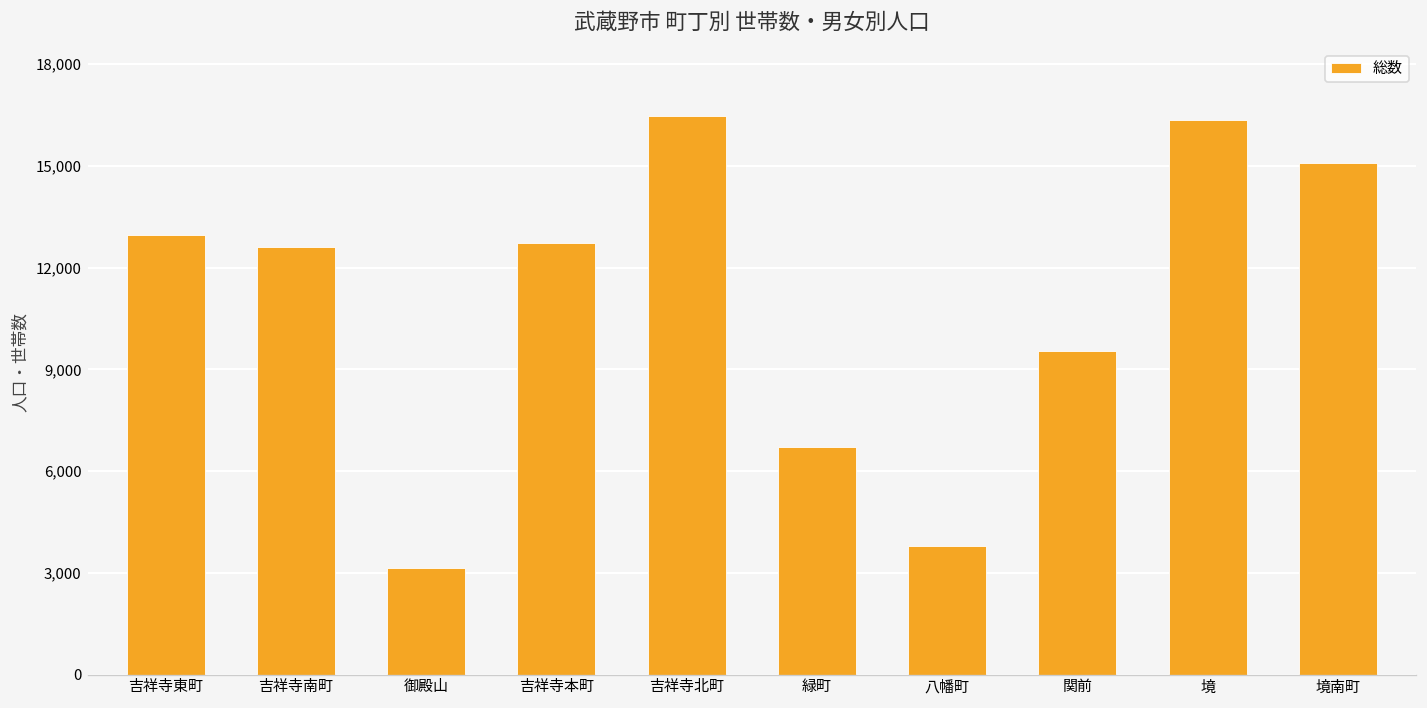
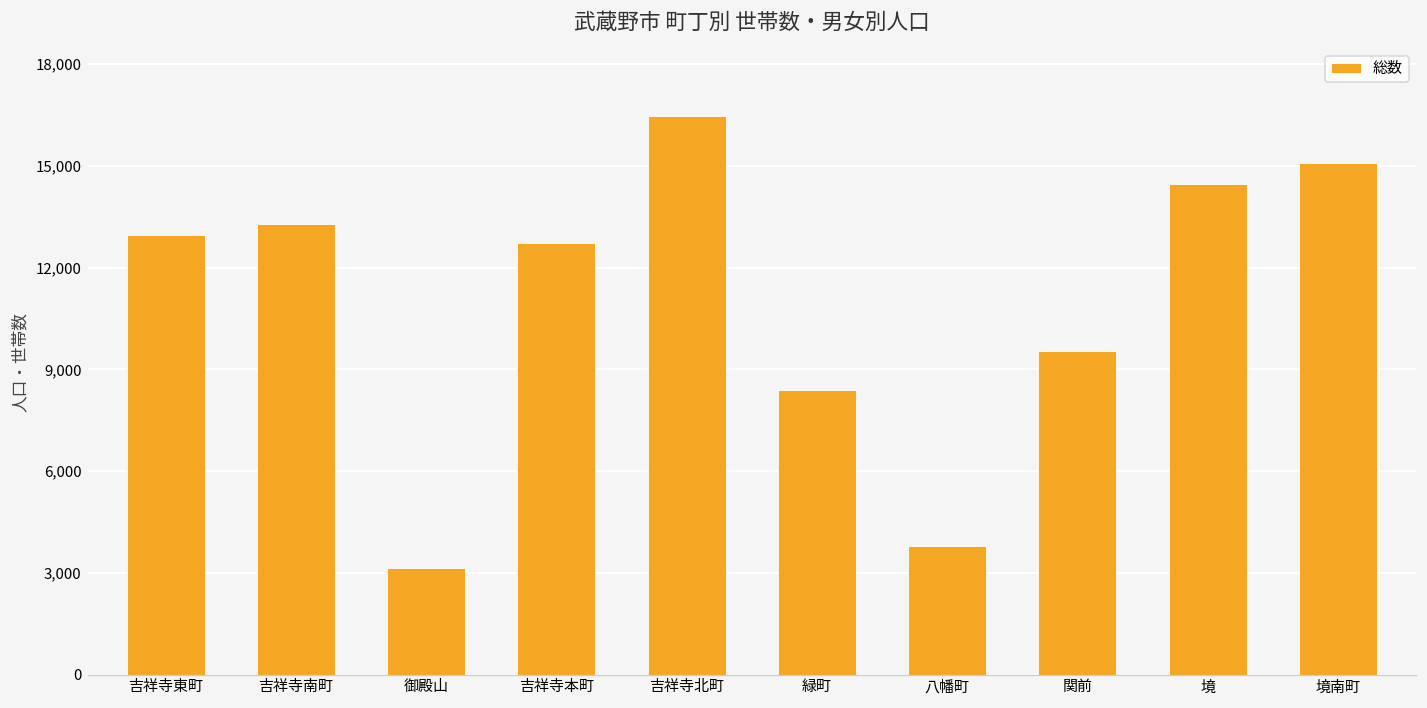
  {
    "吉祥寺東町": "13,000",
-   "吉祥寺南町": "12,600",
+   "吉祥寺南町": "13,300",
    "御殿山": "3,100",
    "吉祥寺本町": "12,700",
    "吉祥寺北町": "16,500",
-   "緑町": "6,700",
+   "緑町": "8,400",
    "八幡町": "3,800",
    "関前": "9,500",
-   "境": "16,400",
+   "境": "14,500",
    "境南町": "15,100"
  }
